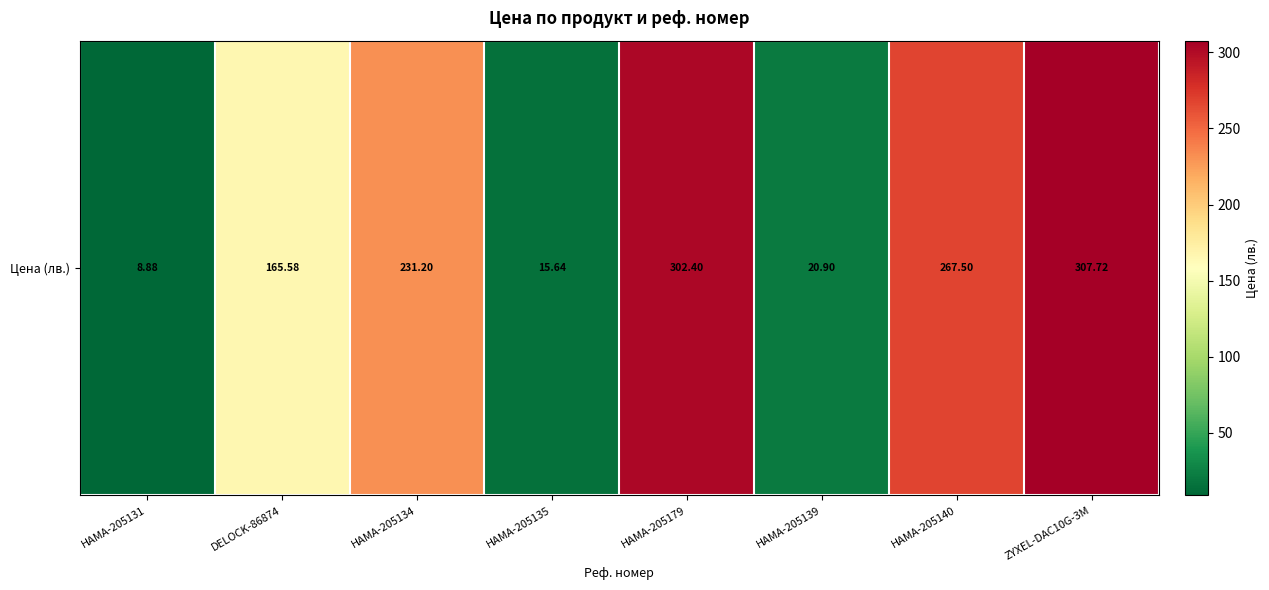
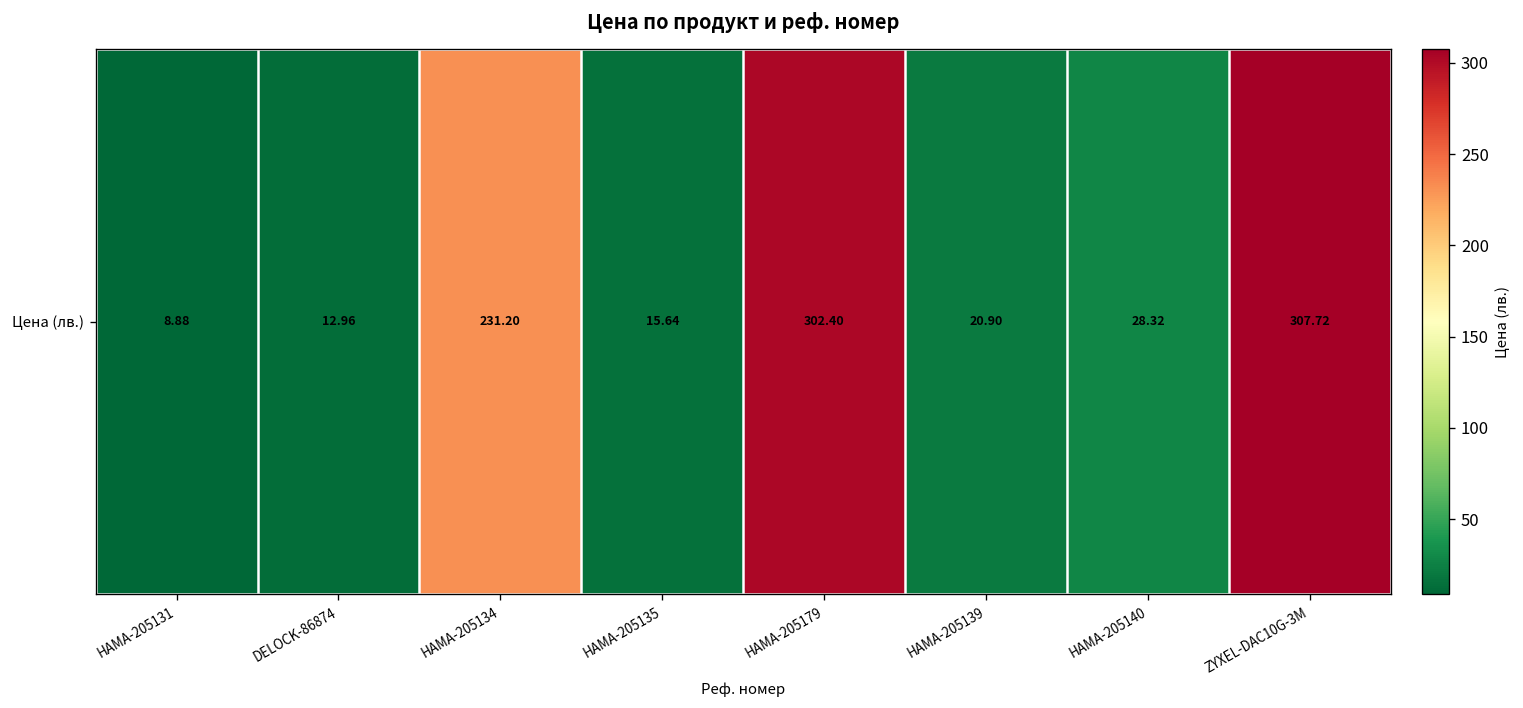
  {
    "Цена (лв.)": {
      "HAMA-205131": 8.88,
-     "DELOCK-86874": 165.58,
+     "DELOCK-86874": 12.96,
      "HAMA-205134": 231.20,
      "HAMA-205135": 15.64,
      "HAMA-205179": 302.40,
      "HAMA-205139": 20.90,
-     "HAMA-205140": 267.50,
+     "HAMA-205140": 28.32,
      "ZYXEL-DAC10G-3M": 307.72
    }
  }
